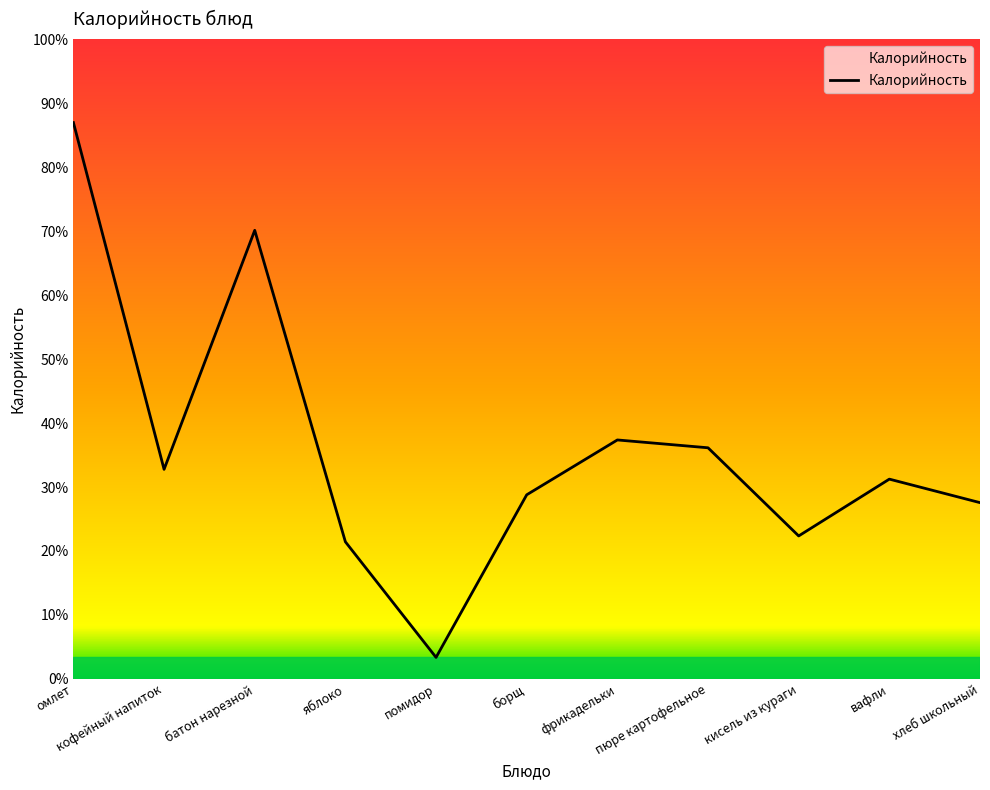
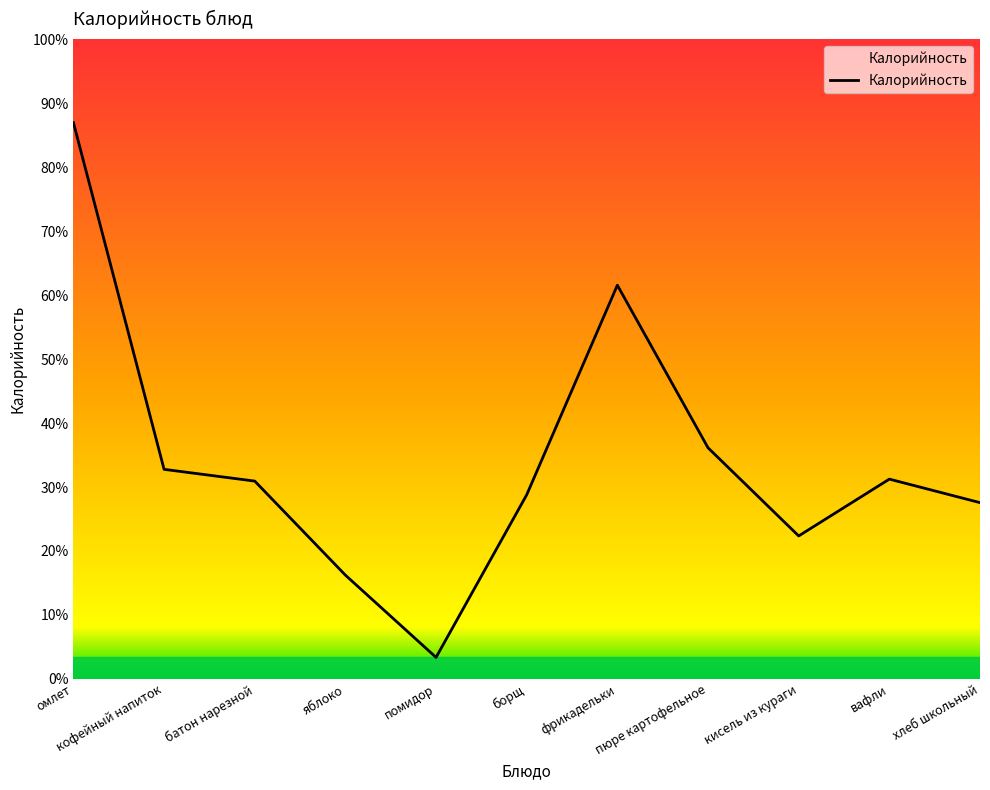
  {
    "омлет": "87%",
    "кофейный напиток": "33%",
-   "батон нарезной": "70%",
-   "яблоко": "21%",
+   "батон нарезной": "31%",
+   "яблоко": "16%",
    "борщ": "29%",
-   "фрикадельки": "37%",
+   "фрикадельки": "62%",
    "пюре картофельное": "36%",
    "кисель из кураги": "22%",
    "вафли": "31%",
    "хлеб школьный": "28%"
  }
